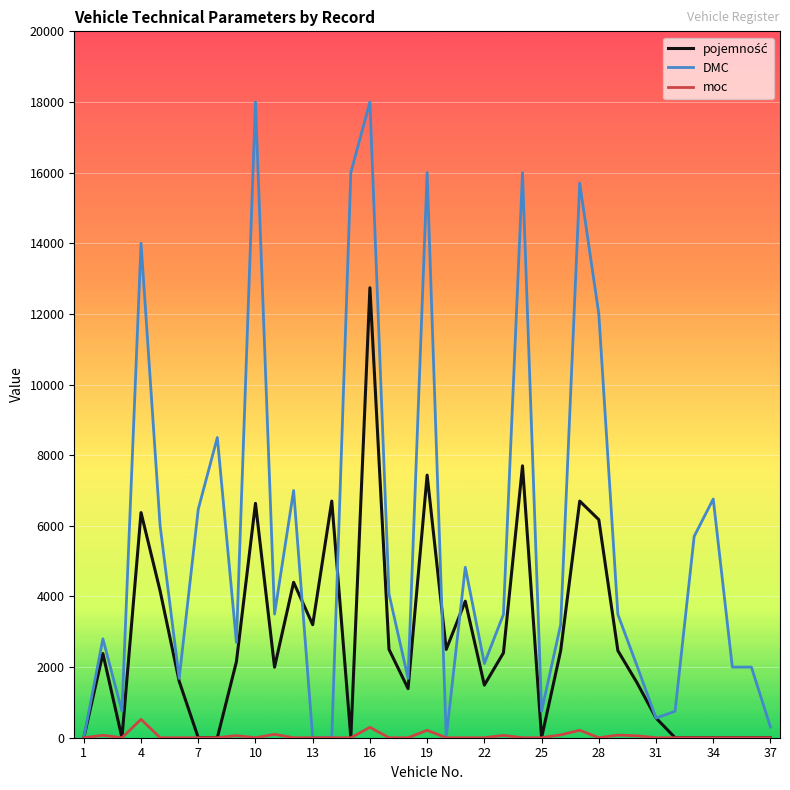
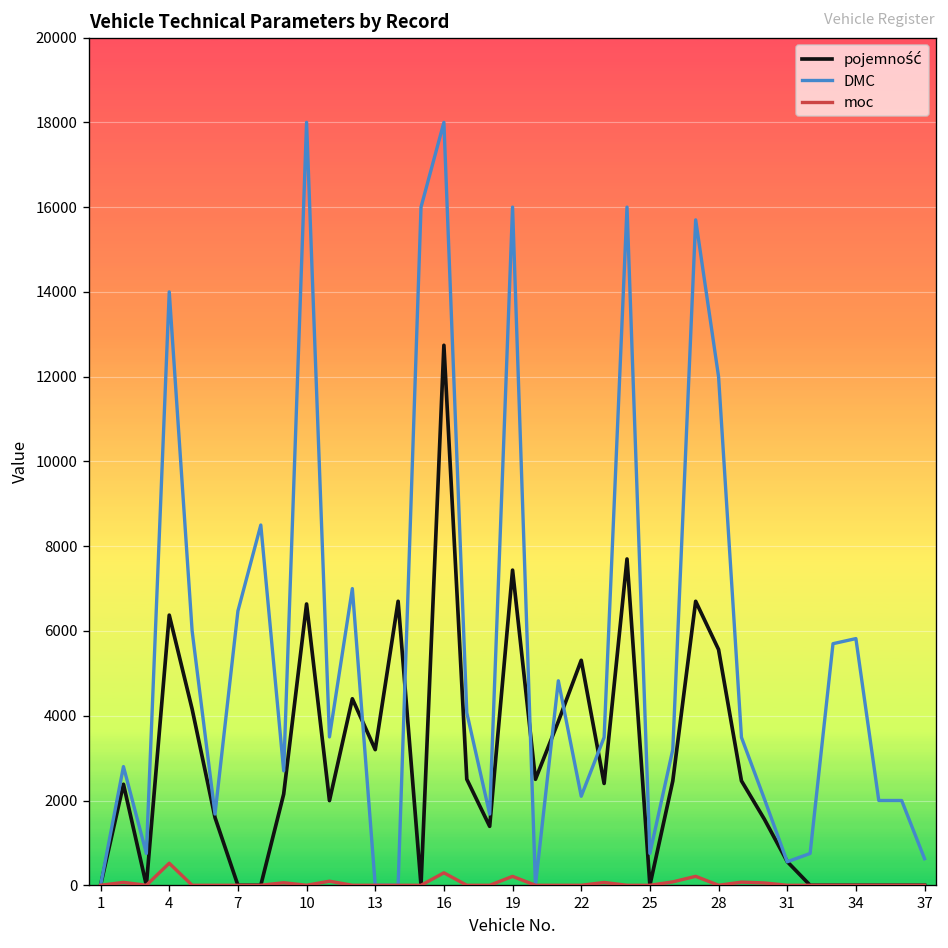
  {
    "pojemność": {
      "4": 6400,
      "10": 6600,
      "13": 3200,
      "16": 12700,
      "19": 7400,
-     "22": 1500,
-     "28": 6200
+     "22": 5300,
+     "28": 5600
    },
    "DMC": {
      "4": 14000,
      "7": 6500,
      "10": 18000,
      "16": 18000,
      "19": 16000,
      "22": 2100,
      "25": 800,
      "28": 12000,
-     "34": 6800,
-     "37": 300
+     "34": 5800,
+     "37": 600
    },
    "moc": {
      "4": 500,
      "10": 0,
      "16": 300,
      "19": 200,
      "22": 0,
      "28": 0,
      "31": 0
    }
  }
